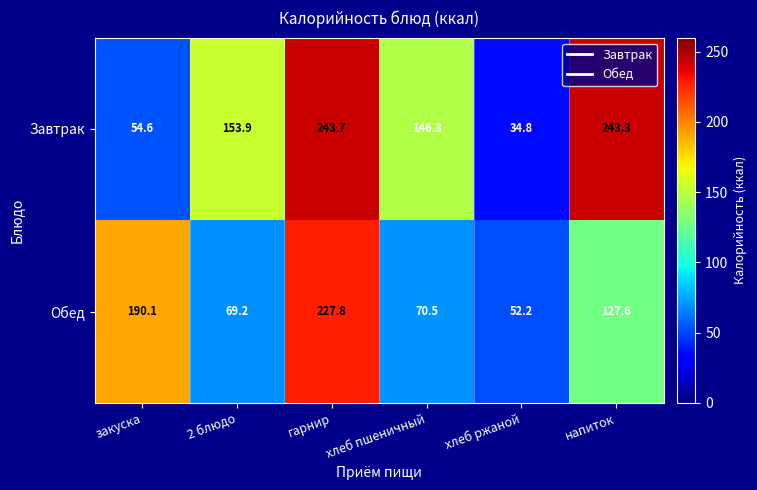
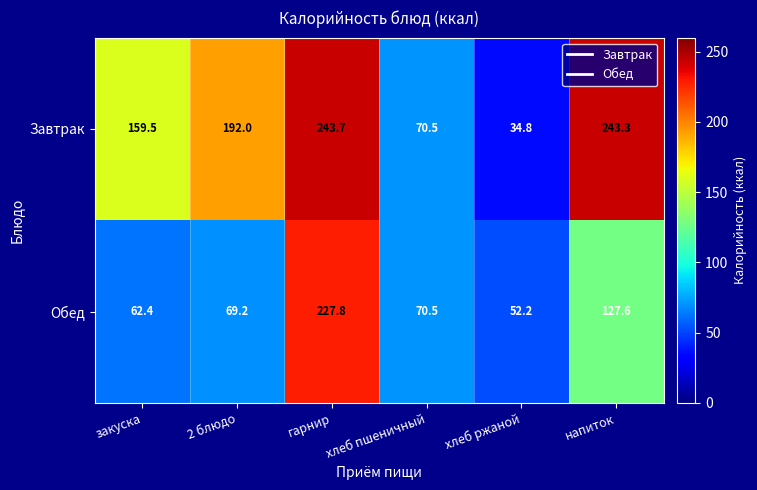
  {
    "Завтрак": {
-     "закуска": 54.6,
-     "2 блюдо": 153.9,
+     "закуска": 159.5,
+     "2 блюдо": 192.0,
      "гарнир": 243.7,
-     "хлеб пшеничный": 146.3,
+     "хлеб пшеничный": 70.5,
      "хлеб ржаной": 34.8,
      "напиток": 243.3
    },
    "Обед": {
-     "закуска": 190.1,
+     "закуска": 62.4,
      "2 блюдо": 69.2,
      "гарнир": 227.8,
      "хлеб пшеничный": 70.5,
      "хлеб ржаной": 52.2,
      "напиток": 127.6
    }
  }
